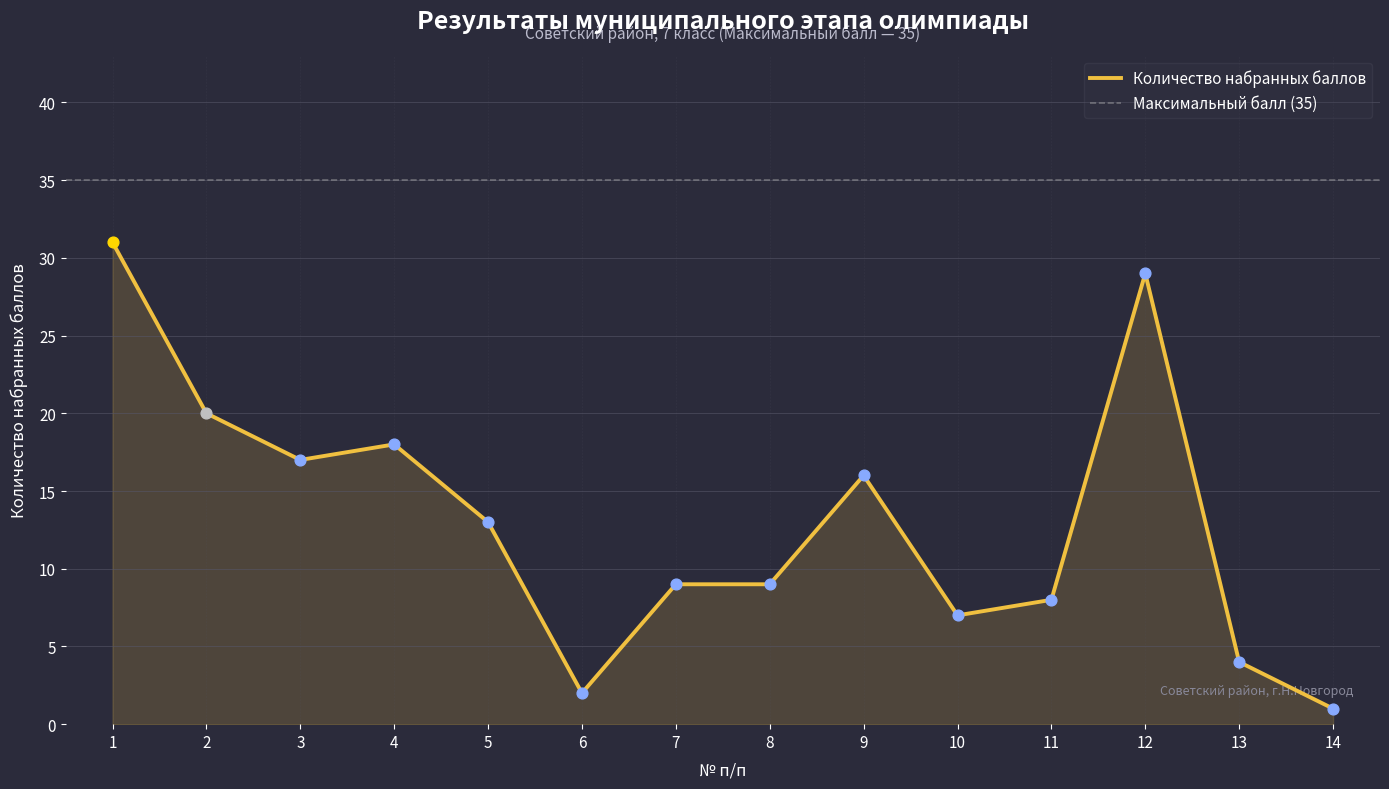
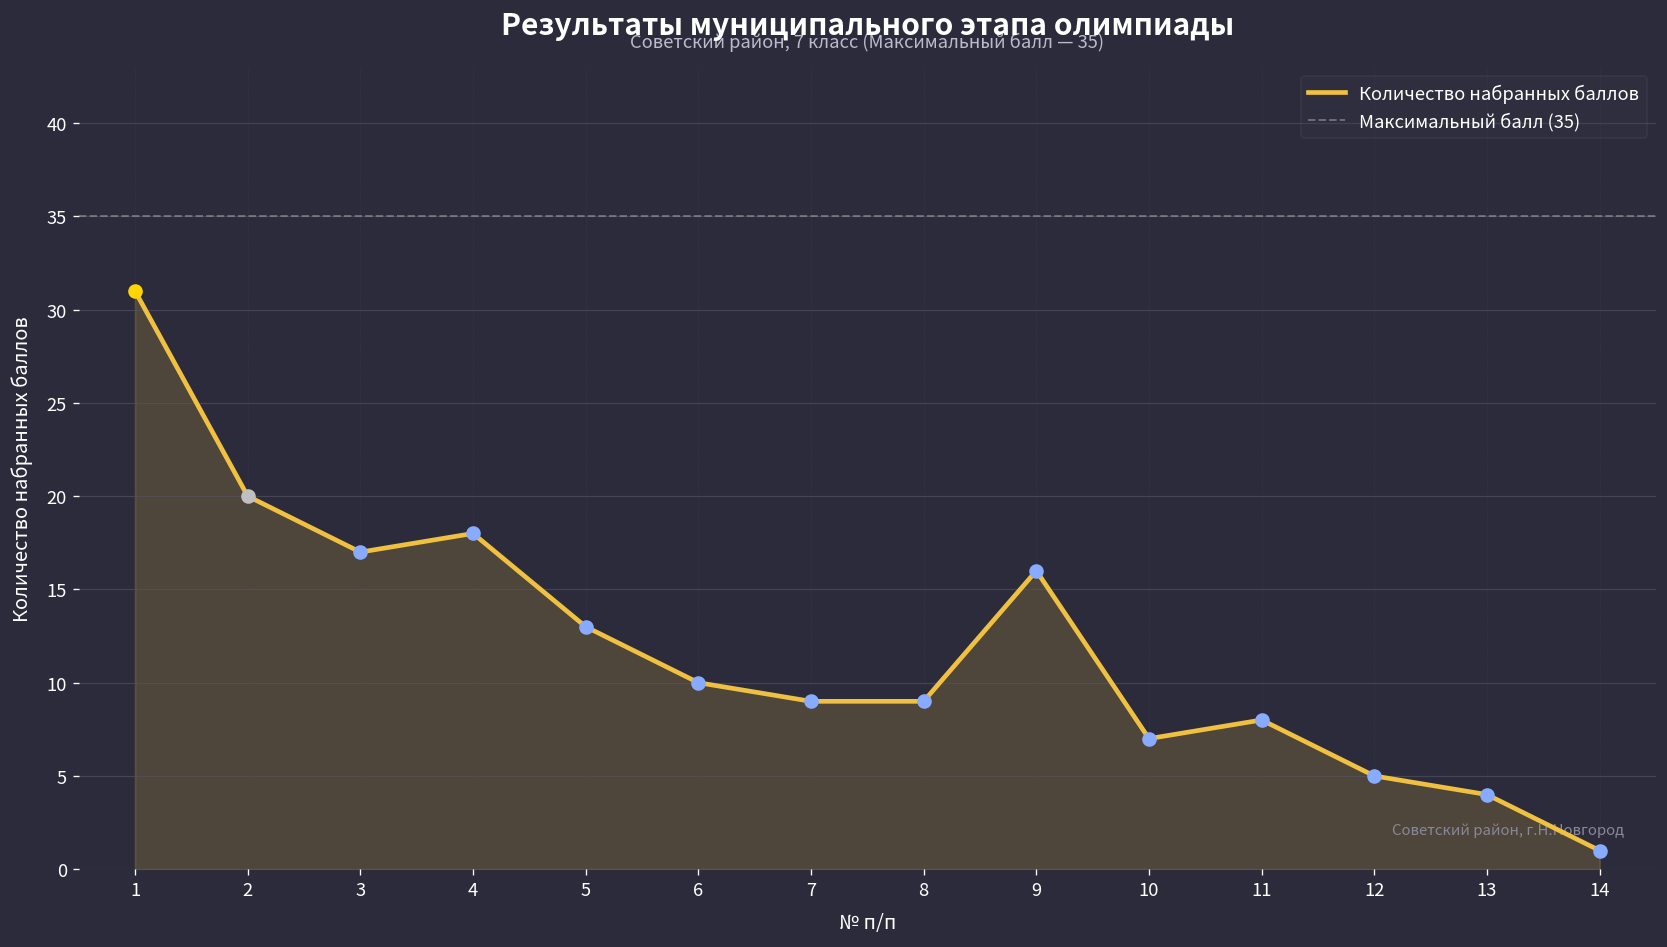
  {
    "Количество набранных баллов": {
-     "6": 2,
-     "12": 29
+     "6": 10,
+     "12": 5
    }
  }
